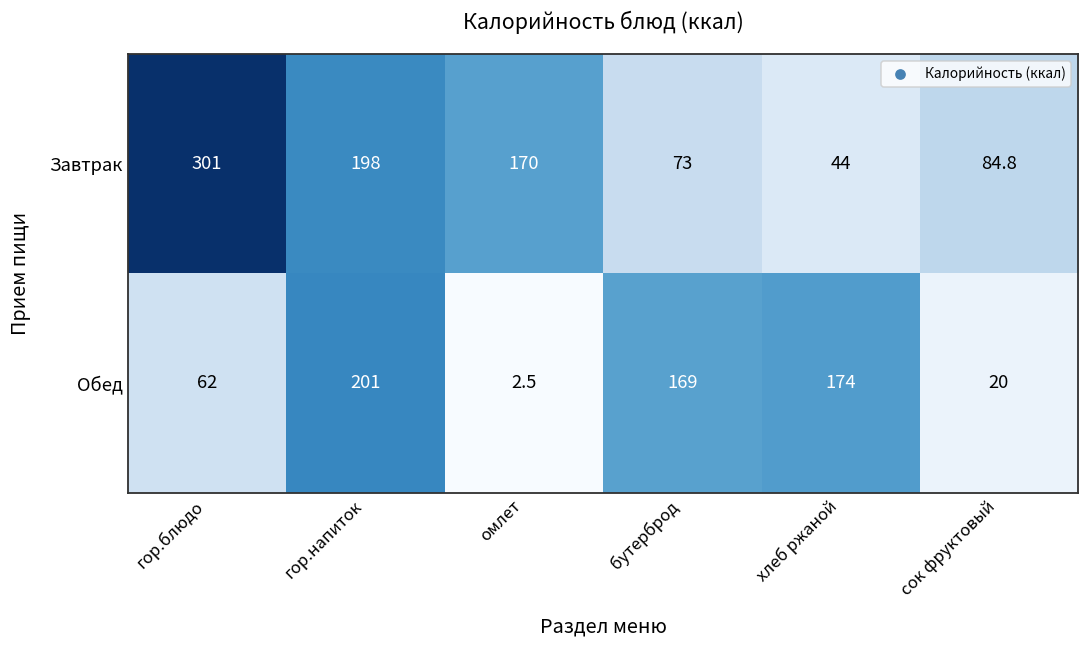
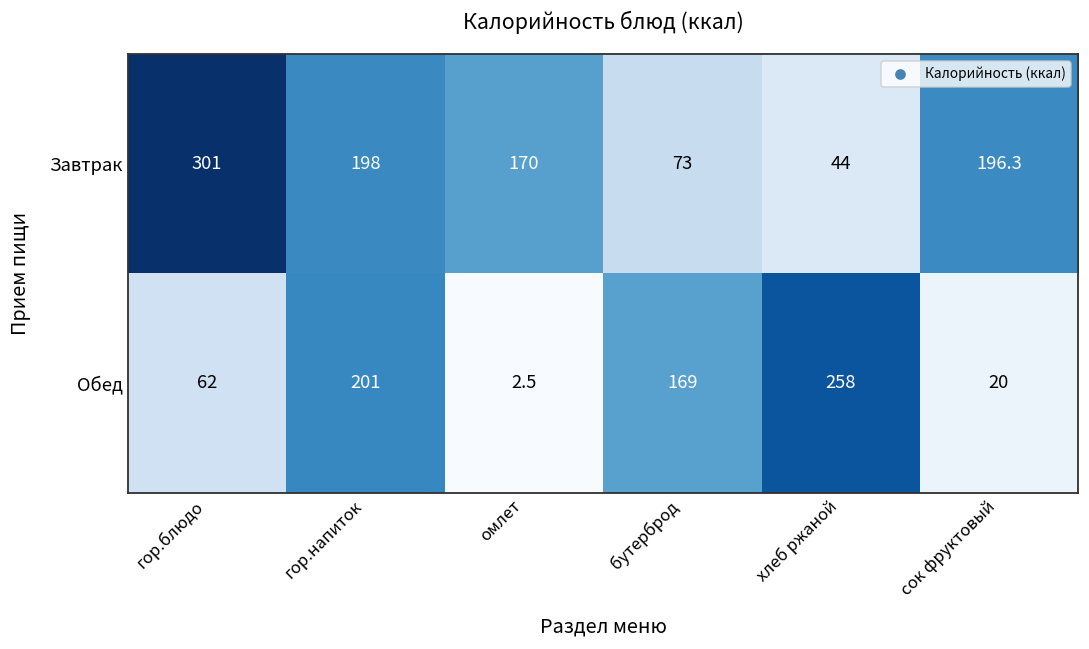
  {
    "Завтрак": {
      "гор.блюдо": 301,
      "гор.напиток": 198,
      "омлет": 170,
      "бутерброд": 73,
      "хлеб ржаной": 44,
-     "сок фруктовый": 84.8
+     "сок фруктовый": 196.3
    },
    "Обед": {
      "гор.блюдо": 62,
      "гор.напиток": 201,
      "омлет": 2.5,
      "бутерброд": 169,
-     "хлеб ржаной": 174,
+     "хлеб ржаной": 258,
      "сок фруктовый": 20
    }
  }
